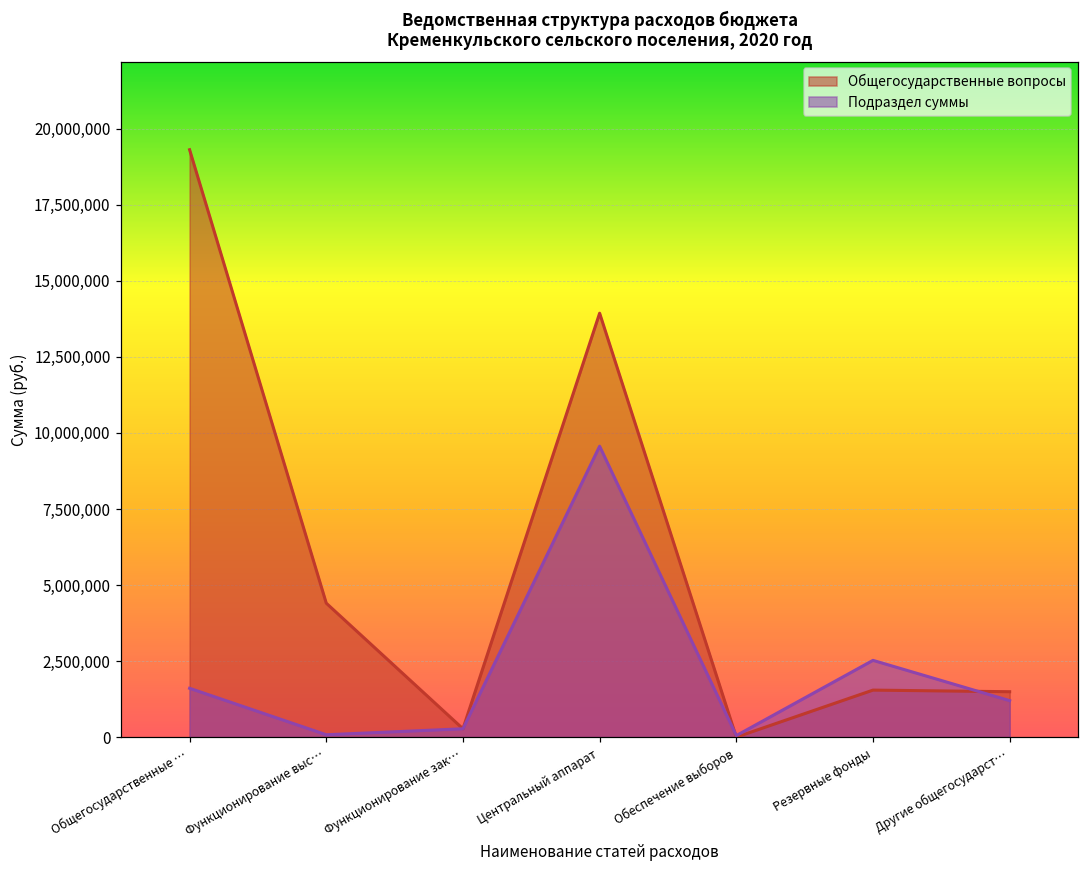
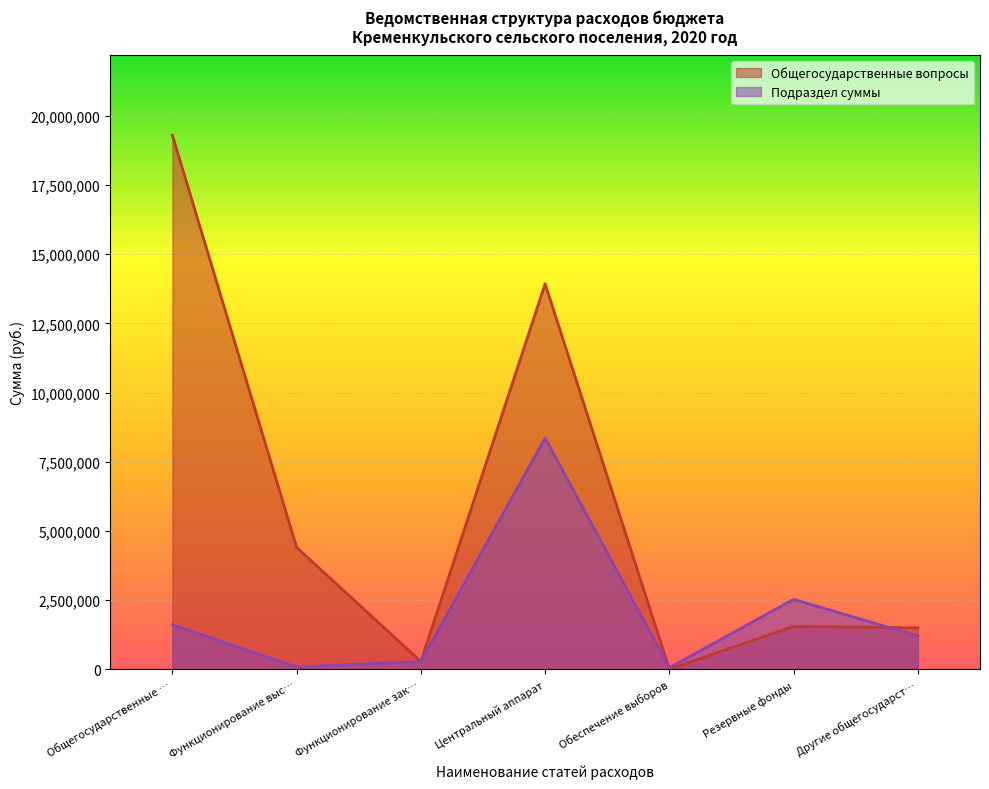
  {
    "Общегосударственные вопросы": {
      "Общегосударственные …": "19,300,000",
      "Функционирование выс…": "4,400,000",
      "Центральный аппарат": "13,900,000",
      "Резервные фонды": "1,500,000",
      "Другие общегосударст…": "1,500,000"
    },
    "Подраздел суммы": {
      "Общегосударственные …": "1,600,000",
      "Функционирование выс…": "100,000",
-     "Центральный аппарат": "9,600,000",
+     "Центральный аппарат": "8,400,000",
      "Резервные фонды": "2,500,000",
      "Другие общегосударст…": "1,200,000"
    }
  }
